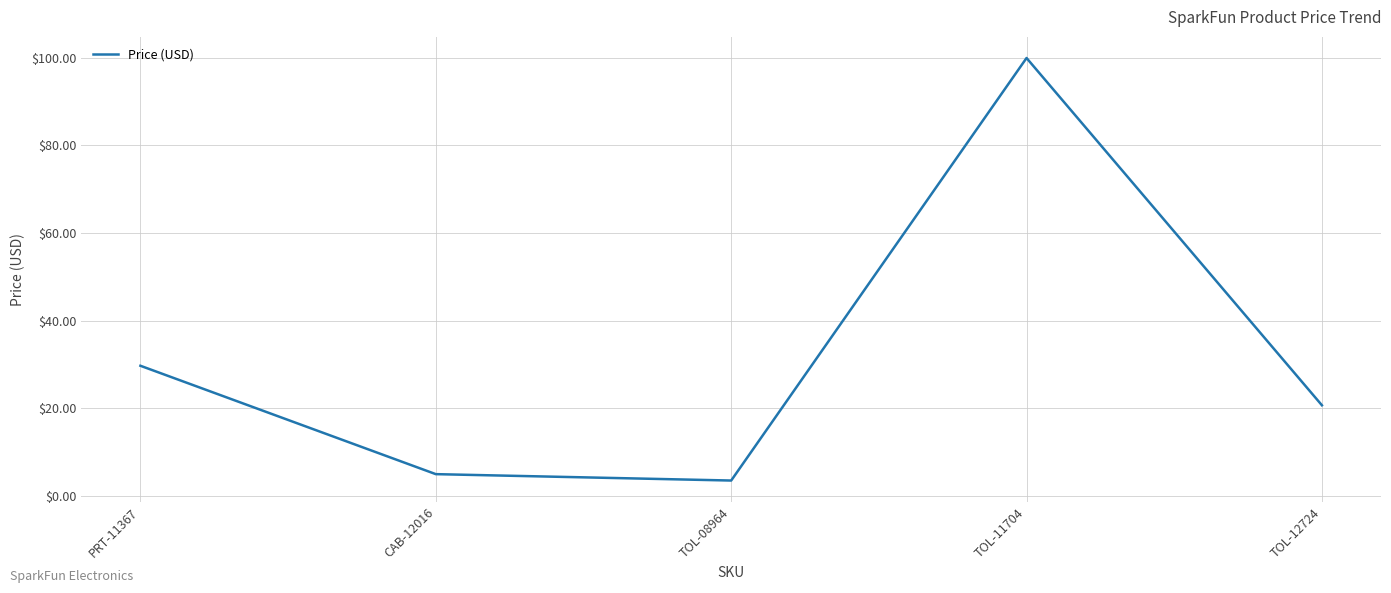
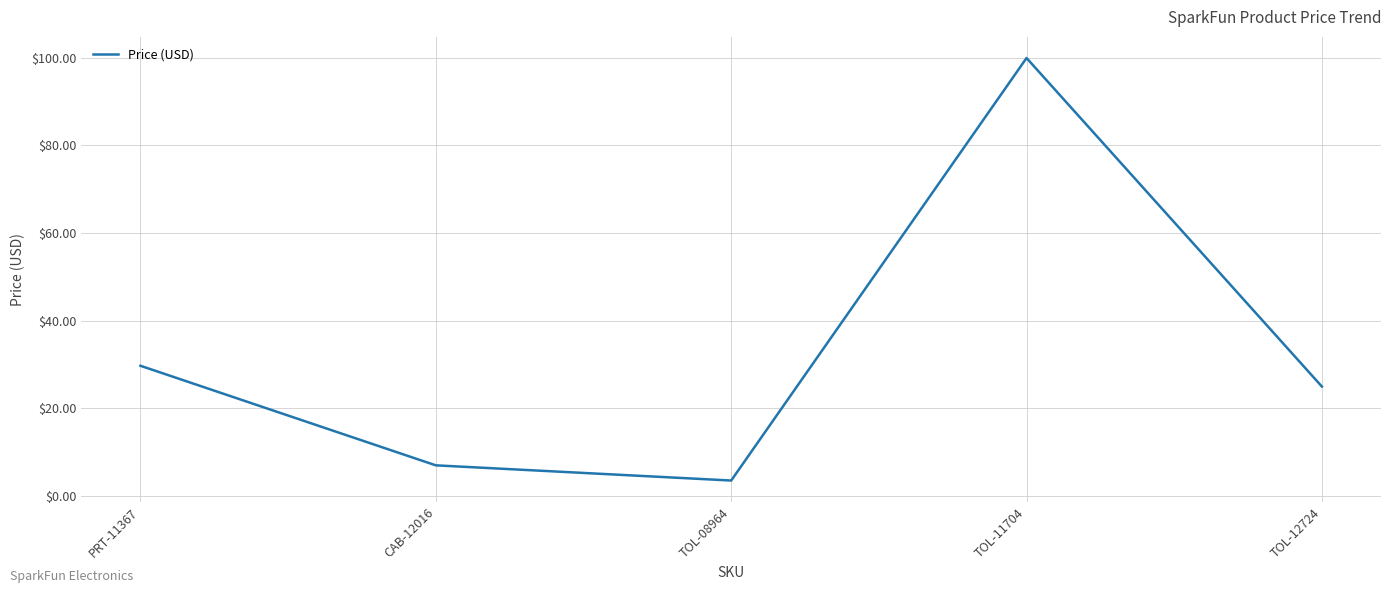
  {
    "PRT-11367": "$30",
-   "CAB-12016": "$5",
+   "CAB-12016": "$7",
    "TOL-08964": "$4",
    "TOL-11704": "$100",
-   "TOL-12724": "$21"
+   "TOL-12724": "$25"
  }
